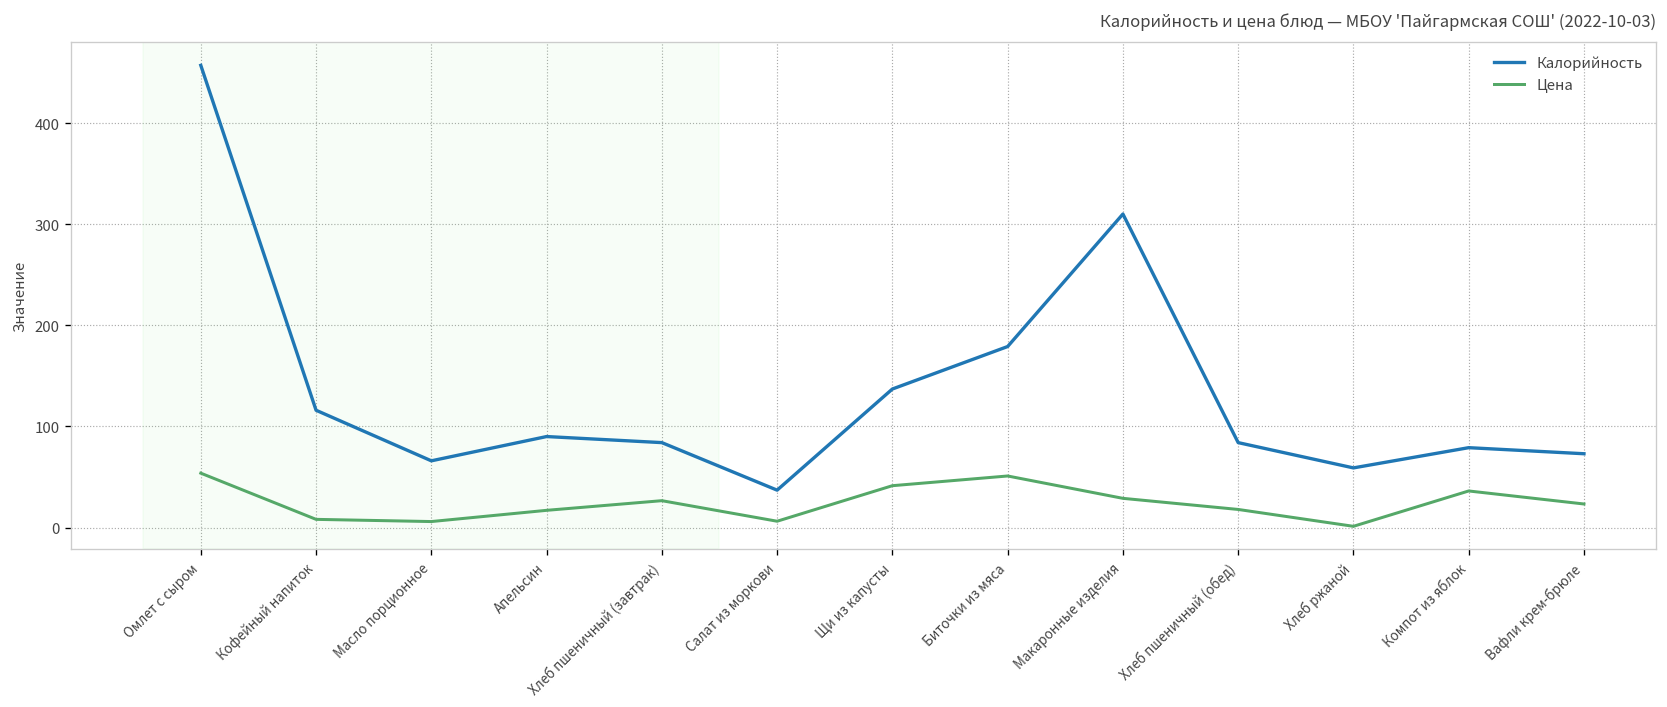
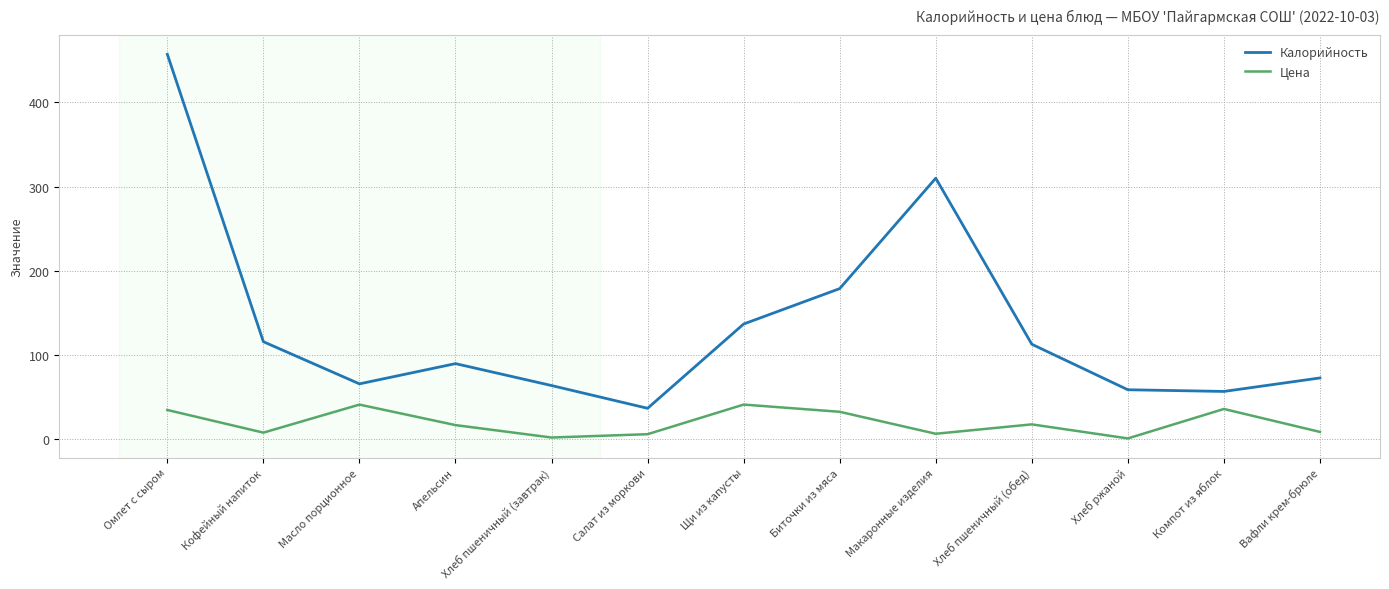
  {
    "Калорийность": {
      "Омлет с сыром": 460,
      "Кофейный напиток": 120,
      "Масло порционное": 70,
      "Апельсин": 90,
-     "Хлеб пшеничный (завтрак)": 80,
+     "Хлеб пшеничный (завтрак)": 60,
      "Салат из моркови": 40,
      "Щи из капусты": 140,
      "Биточки из мяса": 180,
      "Макаронные изделия": 310,
-     "Хлеб пшеничный (обед)": 80,
+     "Хлеб пшеничный (обед)": 110,
      "Хлеб ржаной": 60,
-     "Компот из яблок": 80,
+     "Компот из яблок": 60,
      "Вафли крем-брюле": 70
    },
    "Цена": {
-     "Омлет с сыром": 50,
+     "Омлет с сыром": 40,
      "Кофейный напиток": 10,
-     "Масло порционное": 10,
+     "Масло порционное": 40,
      "Апельсин": 20,
-     "Хлеб пшеничный (завтрак)": 30,
+     "Хлеб пшеничный (завтрак)": 0,
      "Салат из моркови": 10,
      "Щи из капусты": 40,
-     "Биточки из мяса": 50,
-     "Макаронные изделия": 30,
+     "Биточки из мяса": 30,
+     "Макаронные изделия": 10,
      "Хлеб пшеничный (обед)": 20,
      "Хлеб ржаной": 0,
      "Компот из яблок": 40,
-     "Вафли крем-брюле": 20
+     "Вафли крем-брюле": 10
    }
  }
